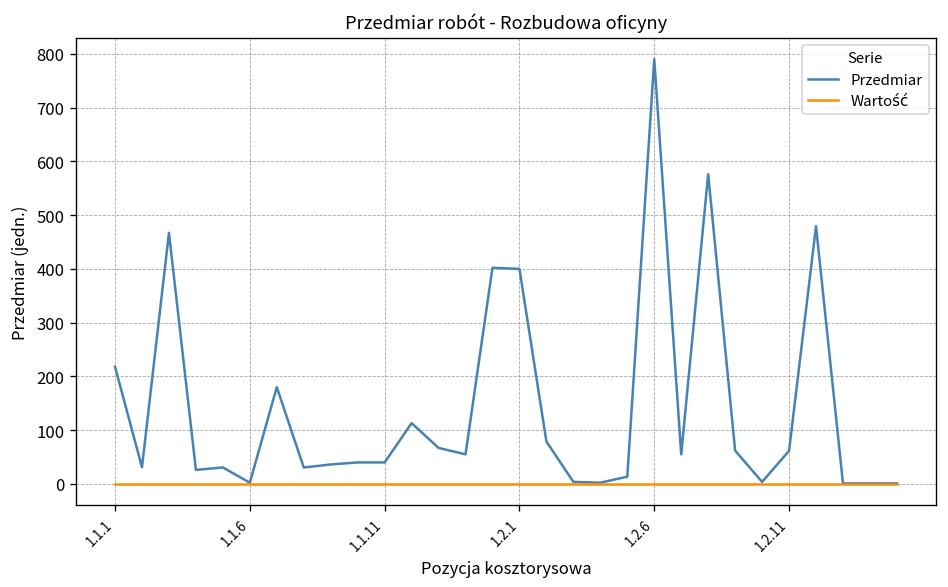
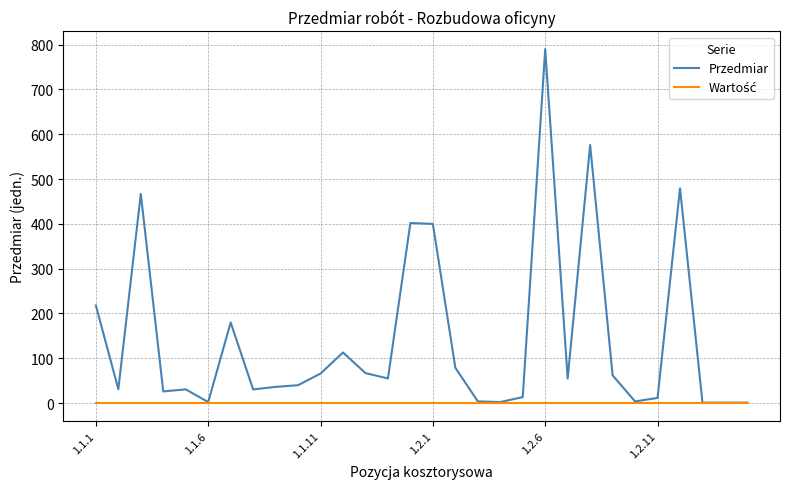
  {
    "Przedmiar": {
      "1.1.1": 220,
-     "1.1.11": 40,
+     "1.1.11": 70,
      "1.2.1": 400,
      "1.2.6": 790,
-     "1.2.11": 60
+     "1.2.11": 10
    },
    "Wartość": {
      "1.1.1": 0,
      "1.1.11": 0,
      "1.2.1": 0,
      "1.2.6": 0,
      "1.2.11": 0
    }
  }
